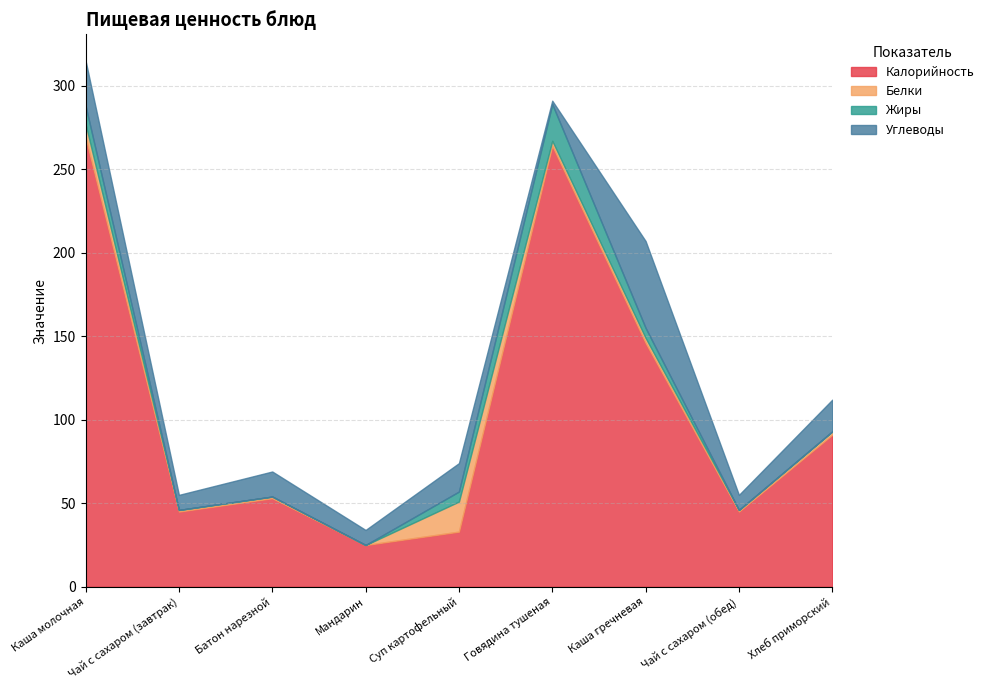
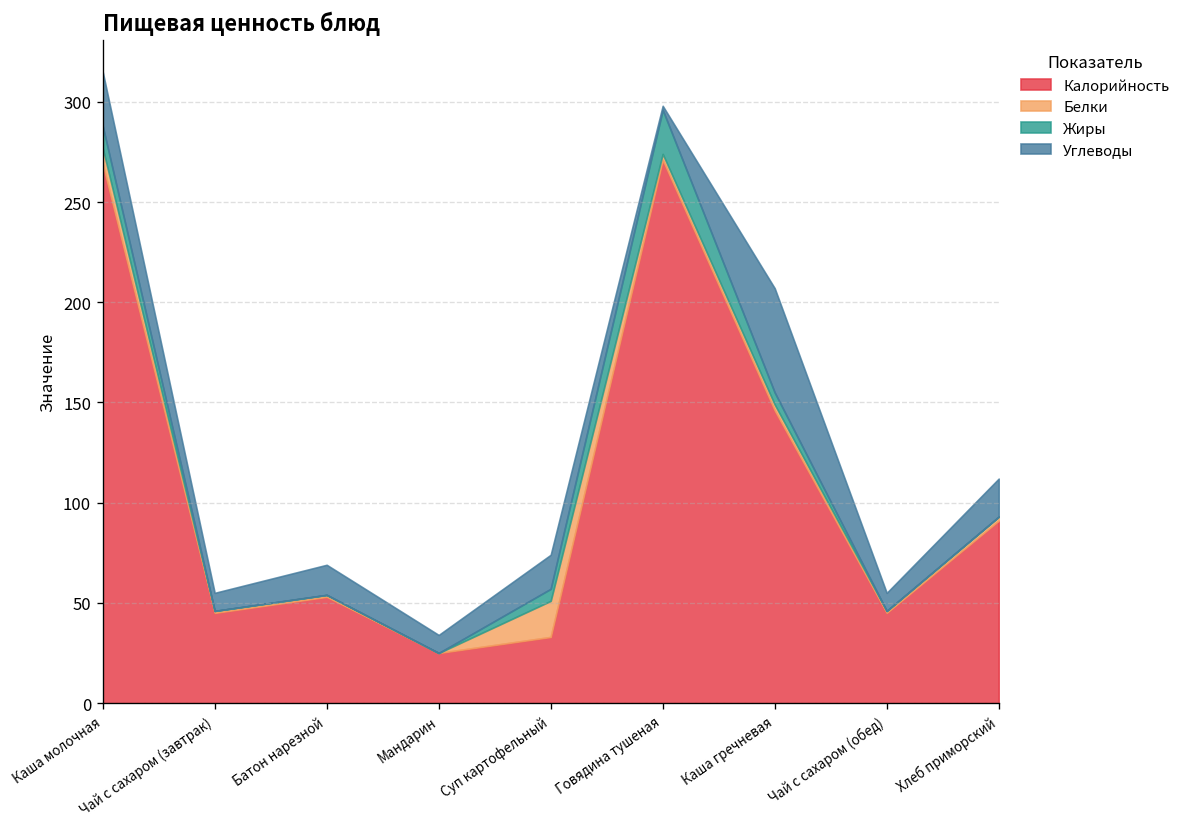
  {
    "Калорийность": {
      "Каша молочная": 269,
      "Суп картофельный": 33,
-     "Говядина тушеная": 264,
+     "Говядина тушеная": 271,
      "Каша гречневая": 146,
      "Хлеб приморский": 91
    },
    "Белки": {
      "Каша молочная": 8,
      "Суп картофельный": 18,
      "Говядина тушеная": 3,
      "Каша гречневая": 3
    }
  }
